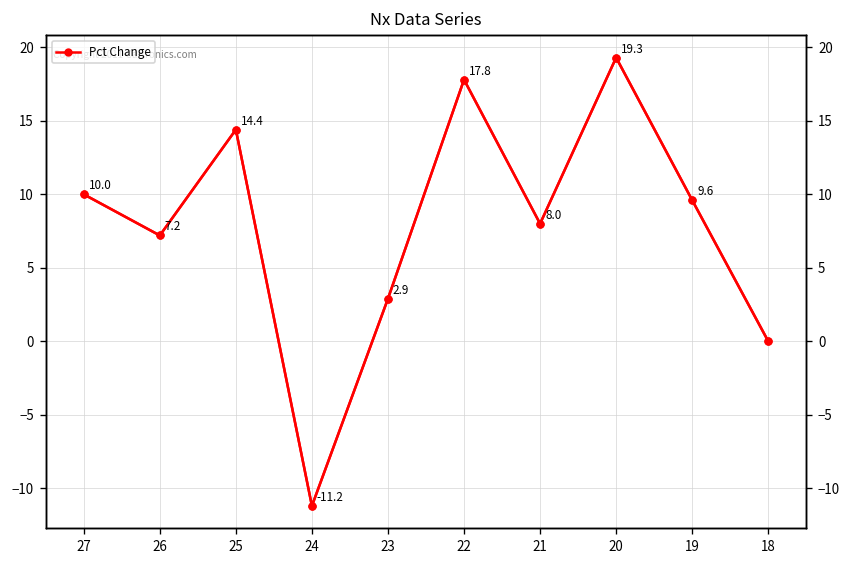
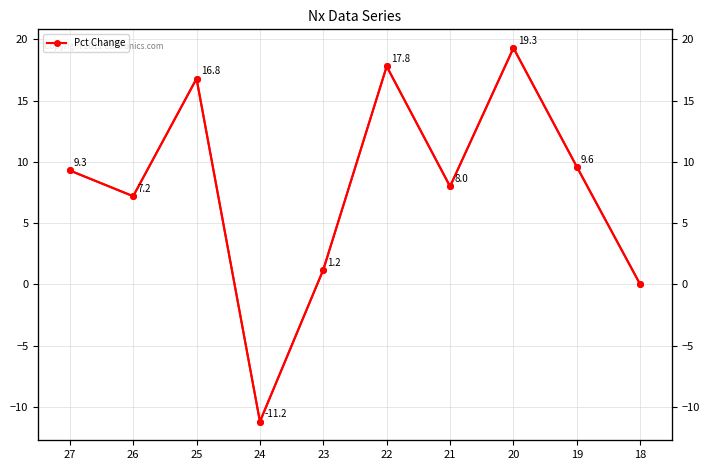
  {
-   "27": 10.0,
+   "27": 9.3,
    "26": 7.2,
-   "25": 14.4,
+   "25": 16.8,
    "24": -11.2,
-   "23": 2.9,
+   "23": 1.2,
    "22": 17.8,
    "21": 8.0,
    "20": 19.3,
    "19": 9.6
  }
